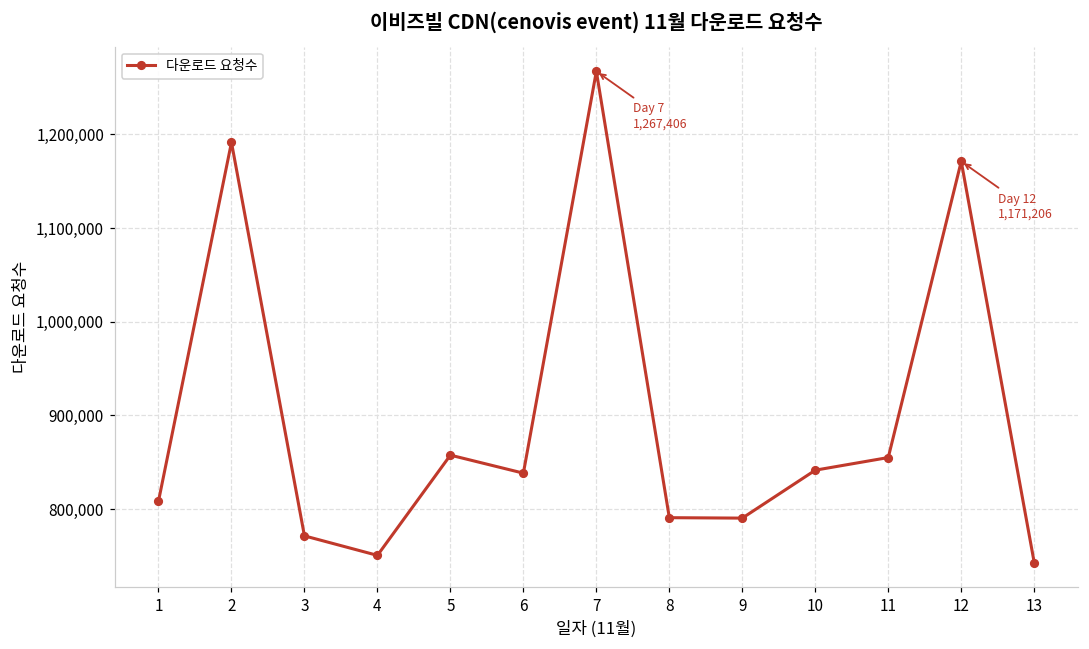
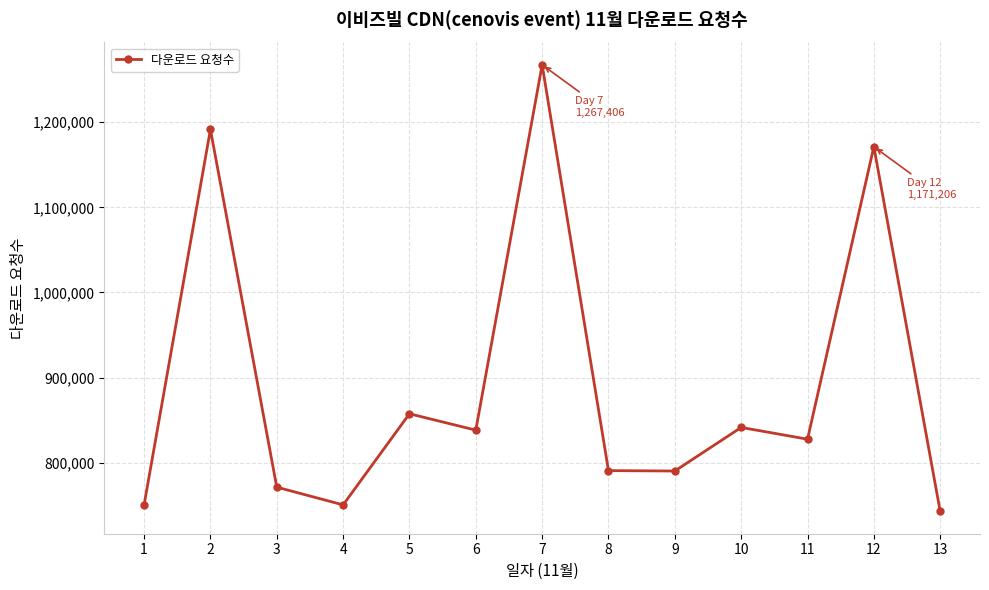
  {
-   "1": "810,000",
+   "1": "750,000",
    "2": "1,190,000",
    "3": "770,000",
    "4": "750,000",
    "5": "860,000",
    "6": "840,000",
    "8": "790,000",
    "9": "790,000",
    "10": "840,000",
-   "11": "850,000",
+   "11": "830,000",
    "13": "740,000"
  }
